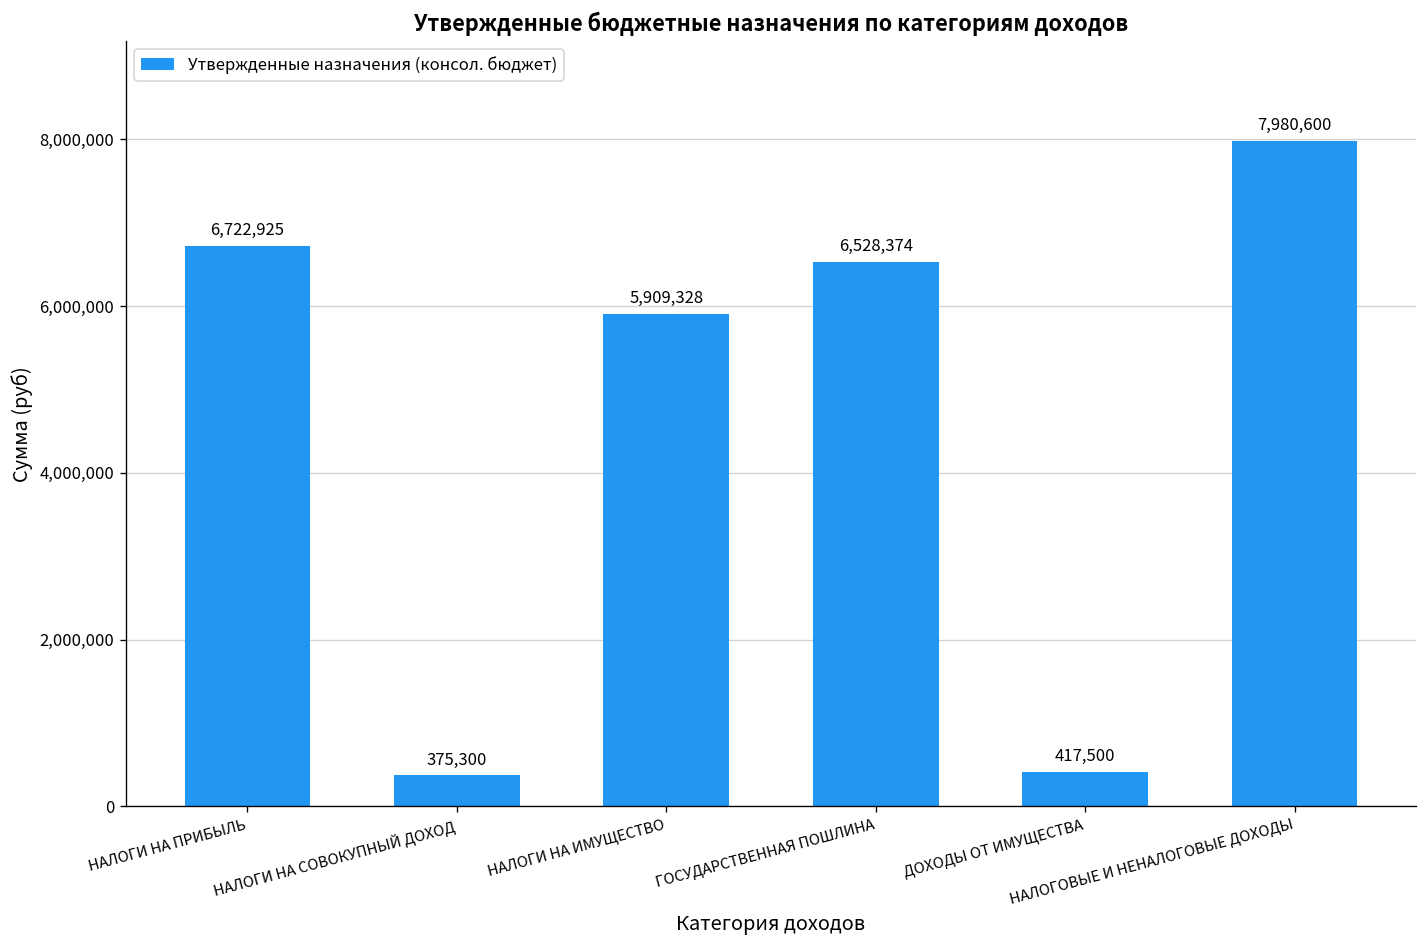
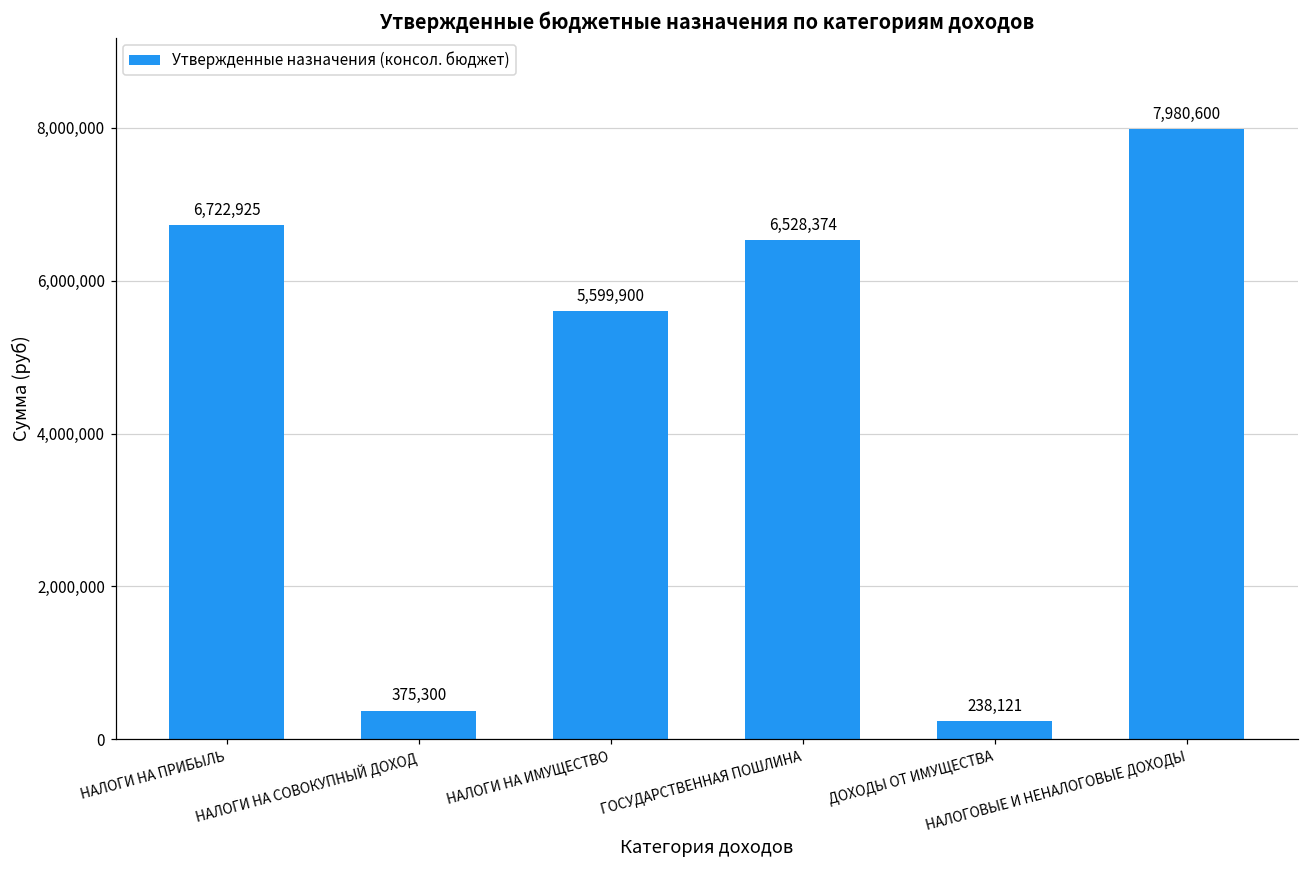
  {
    "НАЛОГИ НА ПРИБЫЛЬ": "6,722,925",
    "НАЛОГИ НА СОВОКУПНЫЙ ДОХОД": "375,300",
-   "НАЛОГИ НА ИМУЩЕСТВО": "5,909,328",
+   "НАЛОГИ НА ИМУЩЕСТВО": "5,599,900",
    "ГОСУДАРСТВЕННАЯ ПОШЛИНА": "6,528,374",
-   "ДОХОДЫ ОТ ИМУЩЕСТВА": "417,500",
+   "ДОХОДЫ ОТ ИМУЩЕСТВА": "238,121",
    "НАЛОГОВЫЕ И НЕНАЛОГОВЫЕ ДОХОДЫ": "7,980,600"
  }
